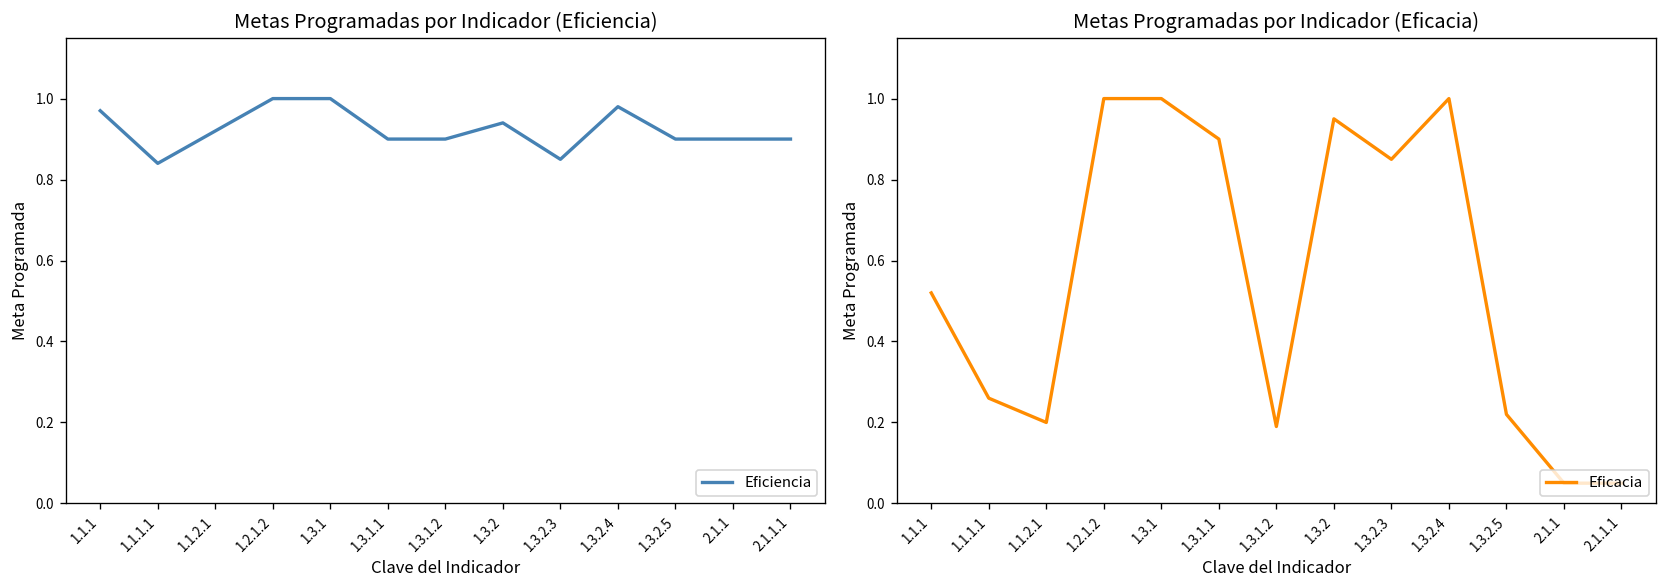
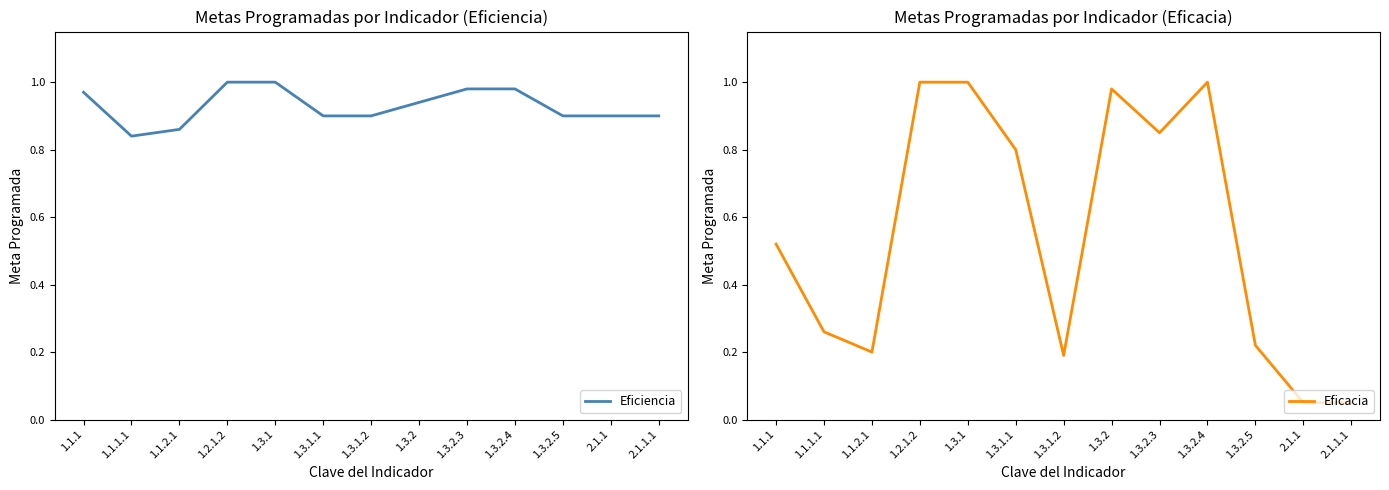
  {
    "Metas Programadas por Indicador (Eficiencia)": {
      "1.1.1": 0.97,
      "1.1.1.1": 0.84,
-     "1.1.2.1": 0.92,
+     "1.1.2.1": 0.86,
      "1.2.1.2": 1.00,
      "1.3.1": 1.00,
      "1.3.1.1": 0.90,
      "1.3.1.2": 0.90,
      "1.3.2": 0.94,
-     "1.3.2.3": 0.85,
+     "1.3.2.3": 0.98,
      "1.3.2.4": 0.98,
      "1.3.2.5": 0.90,
      "2.1.1": 0.90,
      "2.1.1.1": 0.90
    },
    "Metas Programadas por Indicador (Eficacia)": {
      "1.1.1": 0.52,
      "1.1.1.1": 0.26,
      "1.1.2.1": 0.20,
      "1.2.1.2": 1.00,
      "1.3.1": 1.00,
-     "1.3.1.1": 0.9,
+     "1.3.1.1": 0.8,
      "1.3.1.2": 0.19,
-     "1.3.2": 0.95,
+     "1.3.2": 0.98,
      "1.3.2.3": 0.85,
      "1.3.2.4": 1.00,
      "1.3.2.5": 0.22
    }
  }
